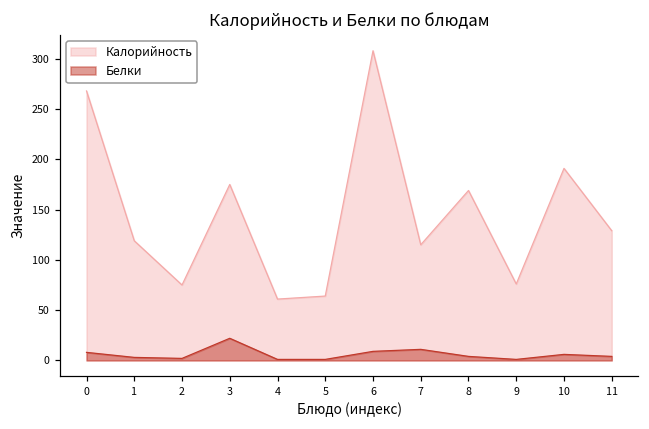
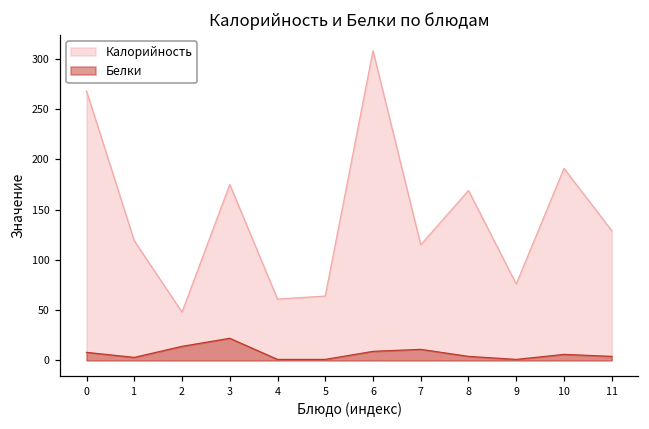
  {
    "Калорийность": {
      "0": 270,
      "1": 120,
-     "2": 80,
+     "2": 50,
      "3": 180,
      "4": 60,
      "5": 60,
      "6": 310,
      "7": 120,
      "8": 170,
      "9": 80,
      "10": 190,
      "11": 130
    },
    "Белки": {
      "0": 10,
      "1": 0,
-     "2": 0,
+     "2": 10,
      "3": 20,
      "4": 0,
      "5": 0,
      "6": 10,
      "7": 10,
      "8": 0,
      "9": 0,
      "10": 10,
      "11": 0
    }
  }
